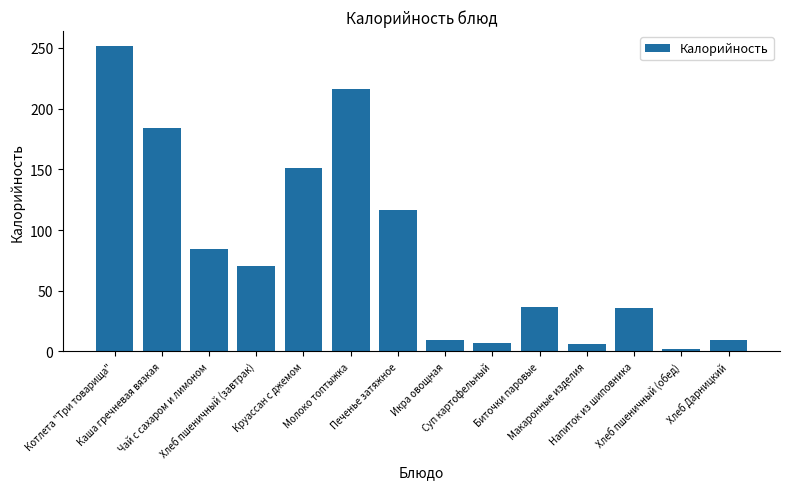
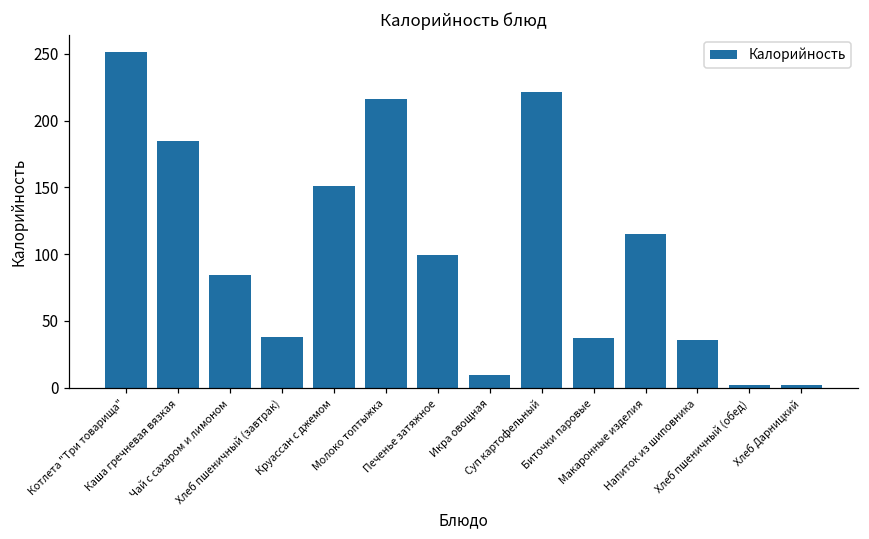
  {
    "Котлета \"Три товарища\"": 251,
    "Каша гречневая вязкая": 184,
    "Чай с сахаром и лимоном": 84,
-   "Хлеб пшеничный (завтрак)": 70,
+   "Хлеб пшеничный (завтрак)": 38,
    "Круассан с джемом": 151,
    "Молоко топтыжка": 216,
-   "Печенье затяжное": 117,
+   "Печенье затяжное": 99,
    "Икра овощная": 10,
-   "Суп картофельный": 7,
+   "Суп картофельный": 221,
    "Биточки паровые": 37,
-   "Макаронные изделия": 6,
+   "Макаронные изделия": 115,
    "Напиток из шиповника": 36,
-   "Хлеб Дарницкий": 10
+   "Хлеб Дарницкий": 2
  }
